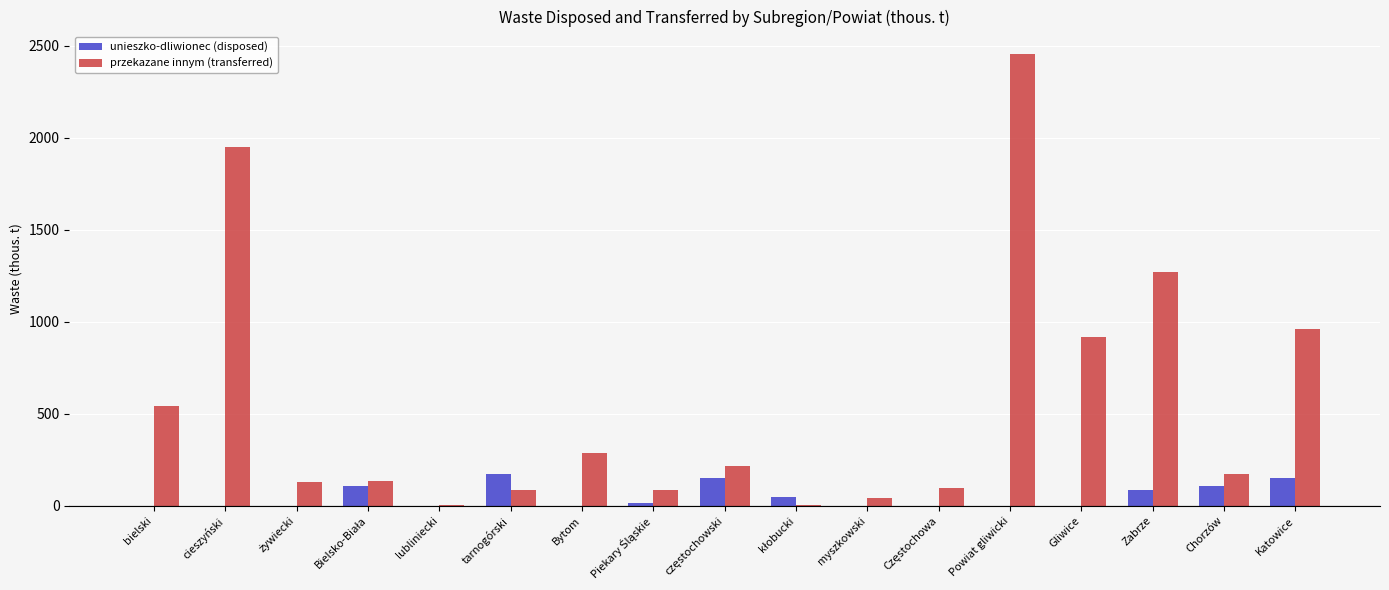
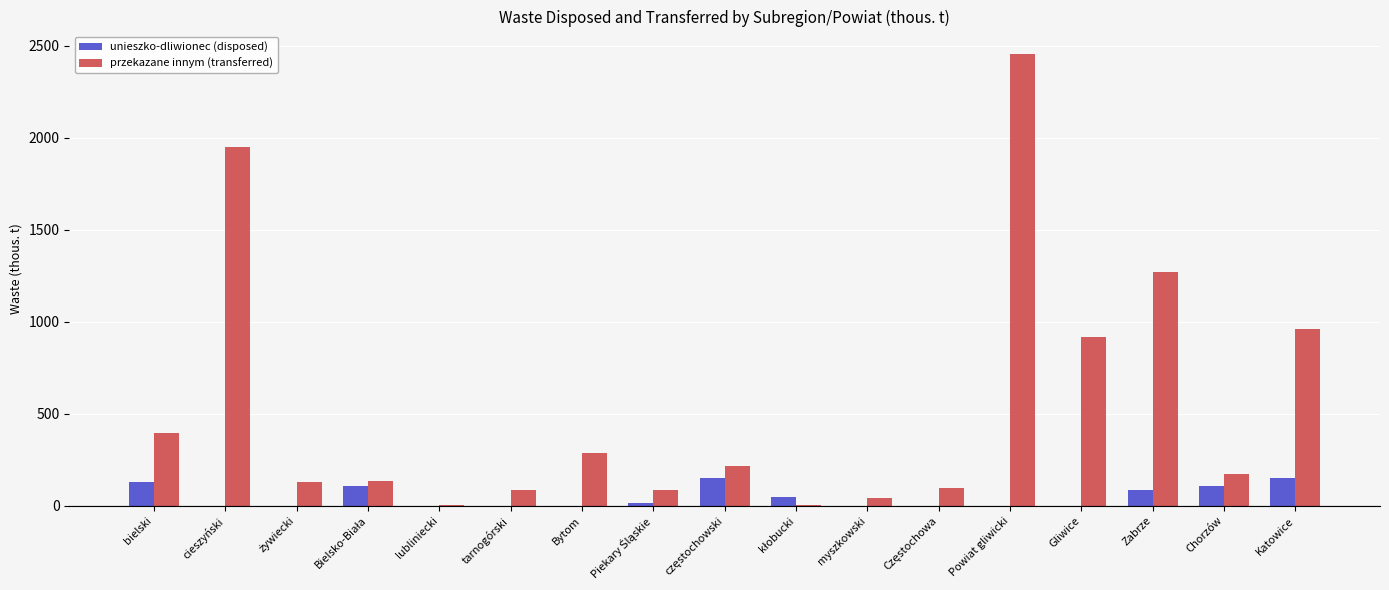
  {
    "unieszko-dliwionec (disposed)": {
-     "bielski": 0,
+     "bielski": 130,
      "żywiecki": 0,
      "Bielsko-Biała": 110,
      "lubliniecki": 0,
-     "tarnogórski": 170,
+     "tarnogórski": 0,
      "Piekary Śląskie": 20,
      "częstochowski": 150,
      "kłobucki": 50,
      "myszkowski": 0,
      "Częstochowa": 0,
      "Powiat gliwicki": 0,
      "Gliwice": 0,
      "Zabrze": 90,
      "Chorzów": 110,
      "Katowice": 150
    },
    "przekazane innym (transferred)": {
-     "bielski": 540,
+     "bielski": 400,
      "cieszyński": 1950,
      "żywiecki": 130,
      "Bielsko-Biała": 140,
      "tarnogórski": 90,
      "Bytom": 290,
      "Piekary Śląskie": 90,
      "częstochowski": 220,
      "myszkowski": 40,
      "Częstochowa": 100,
      "Powiat gliwicki": 2460,
      "Gliwice": 920,
      "Zabrze": 1270,
      "Chorzów": 170,
      "Katowice": 960
    }
  }
